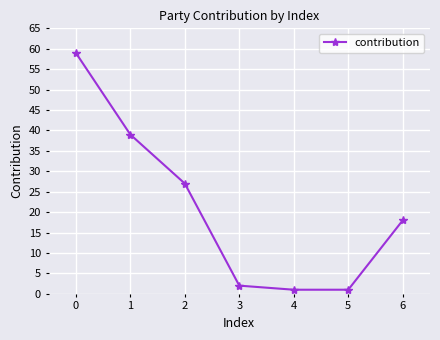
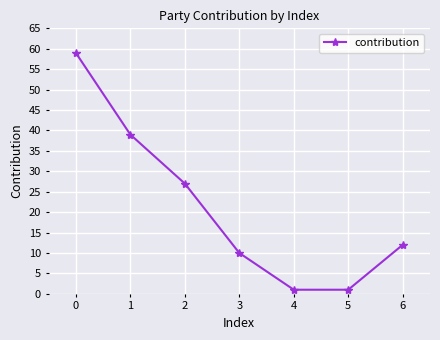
  {
    "0": 59,
    "1": 39,
    "2": 27,
-   "3": 2,
+   "3": 10,
    "4": 1,
    "5": 1,
-   "6": 18
+   "6": 12
  }
